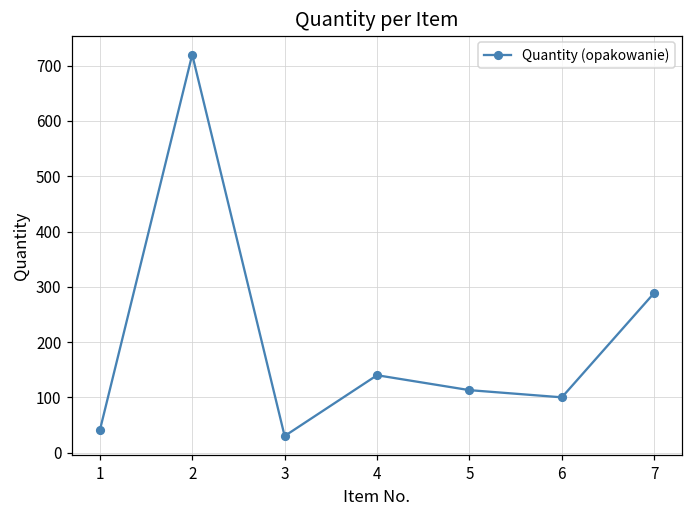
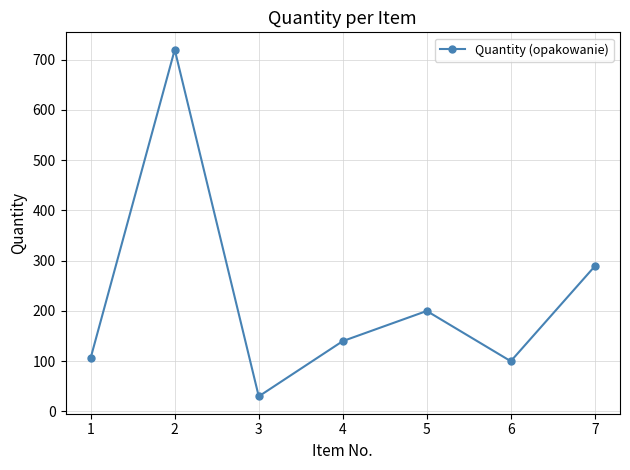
  {
-   "1": 40,
+   "1": 110,
    "2": 720,
    "3": 30,
    "4": 140,
-   "5": 110,
+   "5": 200,
    "6": 100,
    "7": 290
  }
